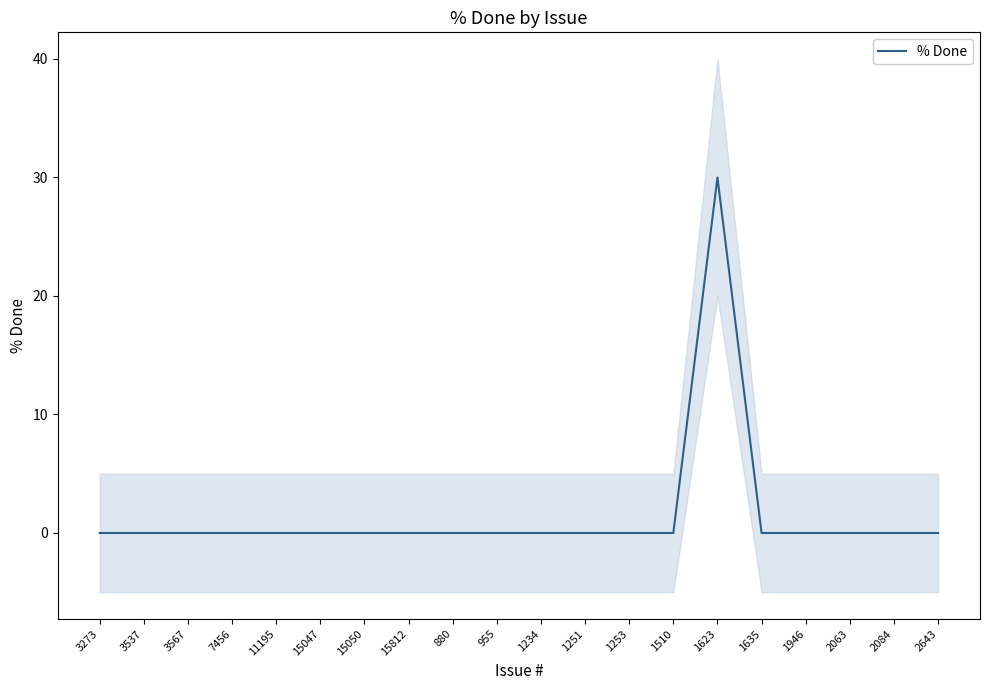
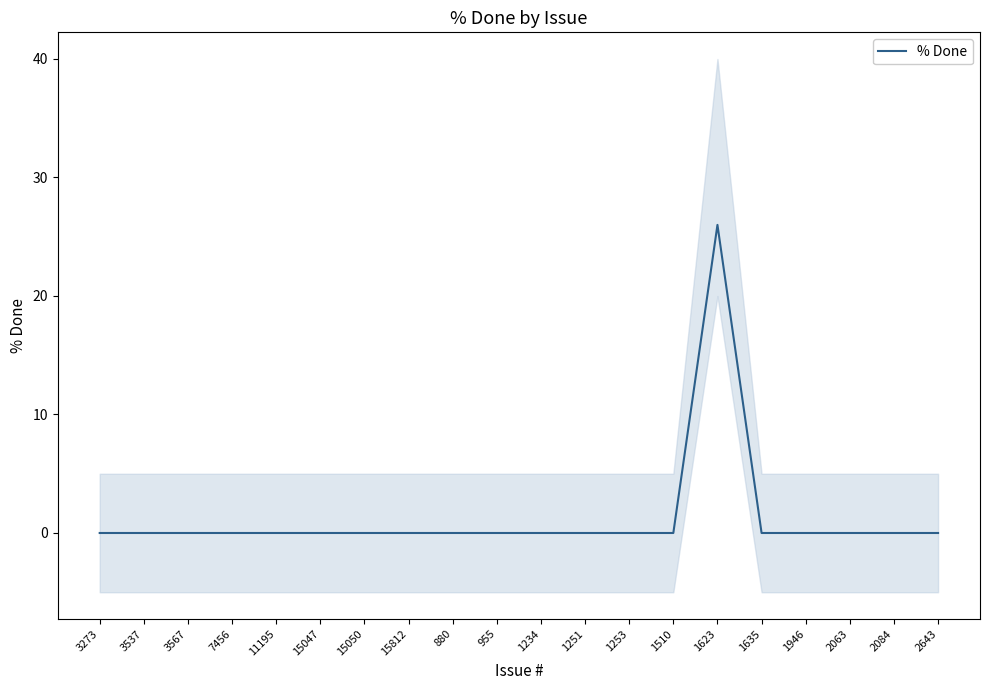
  {
    "% Done": {
      "3273": 0,
      "3537": 0,
      "3567": 0,
      "7456": 0,
      "11195": 0,
      "15047": 0,
      "15050": 0,
      "15812": 0,
      "880": 0,
      "955": 0,
      "1234": 0,
      "1251": 0,
      "1253": 0,
      "1510": 0,
-     "1623": 30,
+     "1623": 26,
      "1635": 0,
      "1946": 0,
      "2063": 0,
      "2084": 0,
      "2643": 0
    }
  }
